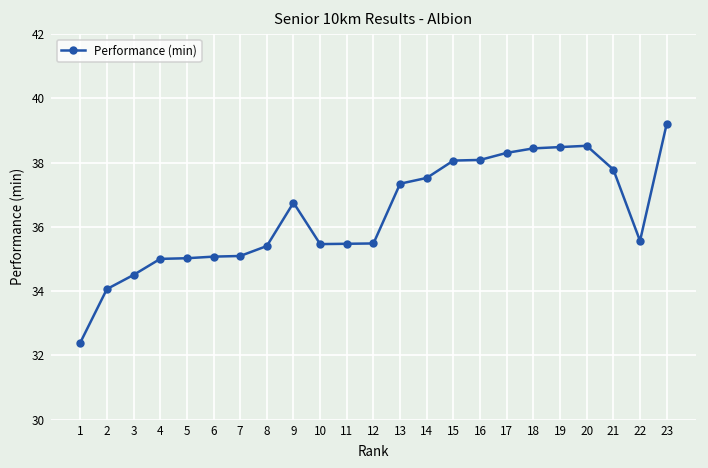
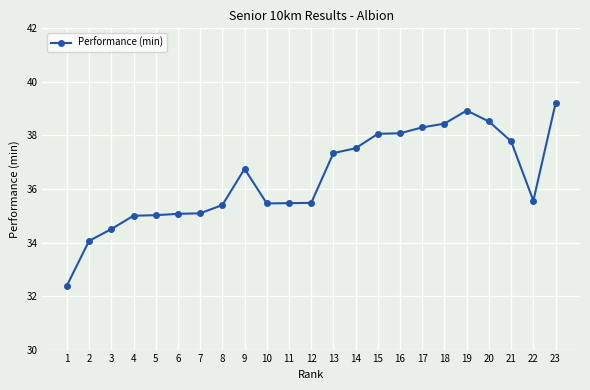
  {
    "1": 32.4,
    "2": 34.1,
    "3": 34.5,
    "4": 35.0,
    "5": 35.0,
    "6": 35.1,
    "7": 35.1,
    "8": 35.4,
    "9": 36.8,
    "10": 35.5,
    "11": 35.5,
    "12": 35.5,
    "13": 37.3,
    "14": 37.5,
    "15": 38.1,
    "16": 38.1,
    "17": 38.3,
    "18": 38.4,
-   "19": 38.5,
+   "19": 38.9,
    "20": 38.5,
    "21": 37.8,
    "22": 35.6,
    "23": 39.2
  }
